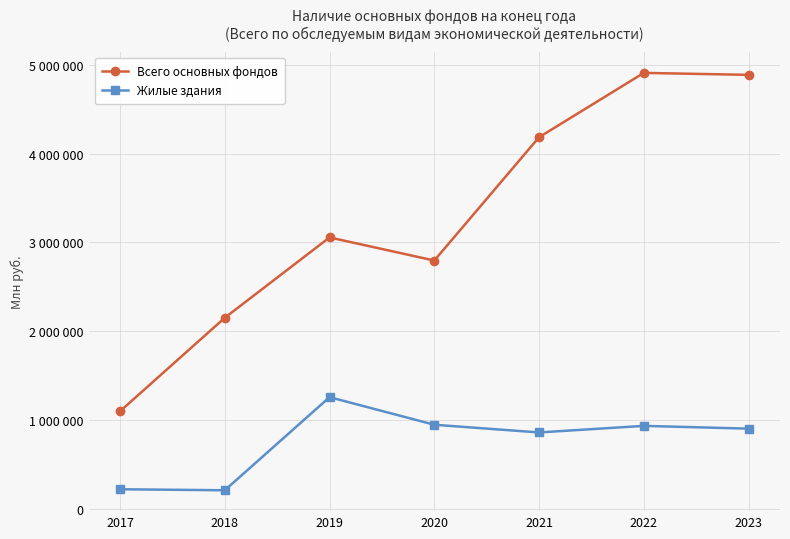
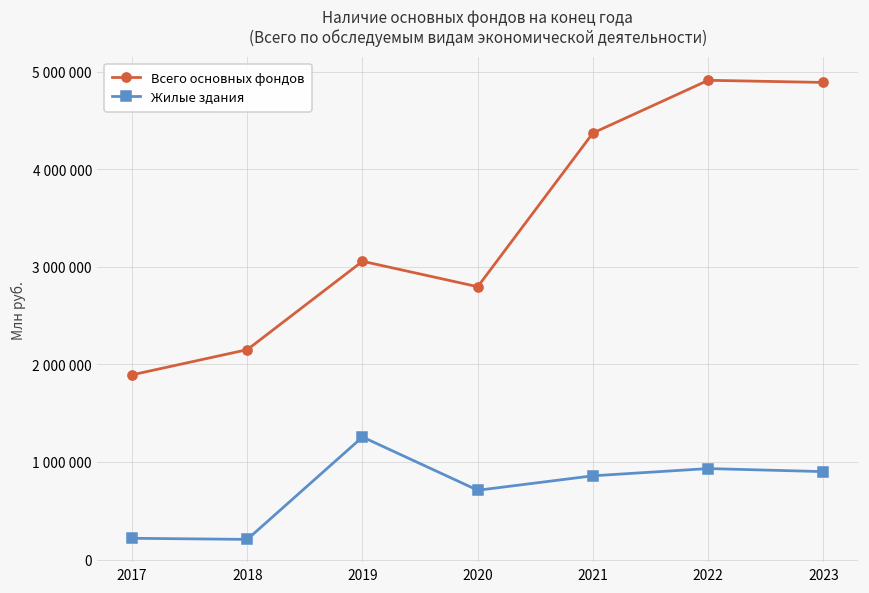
  {
    "Всего основных фондов": {
-     "2017": 1100000,
+     "2017": 1900000,
      "2018": 2200000,
      "2019": 3100000,
      "2020": 2800000,
-     "2021": 4200000,
+     "2021": 4400000,
      "2022": 4900000,
      "2023": 4900000
    },
    "Жилые здания": {
      "2017": 200000,
      "2018": 200000,
      "2019": 1300000,
-     "2020": 900000,
+     "2020": 700000,
      "2021": 900000,
      "2022": 900000,
      "2023": 900000
    }
  }
